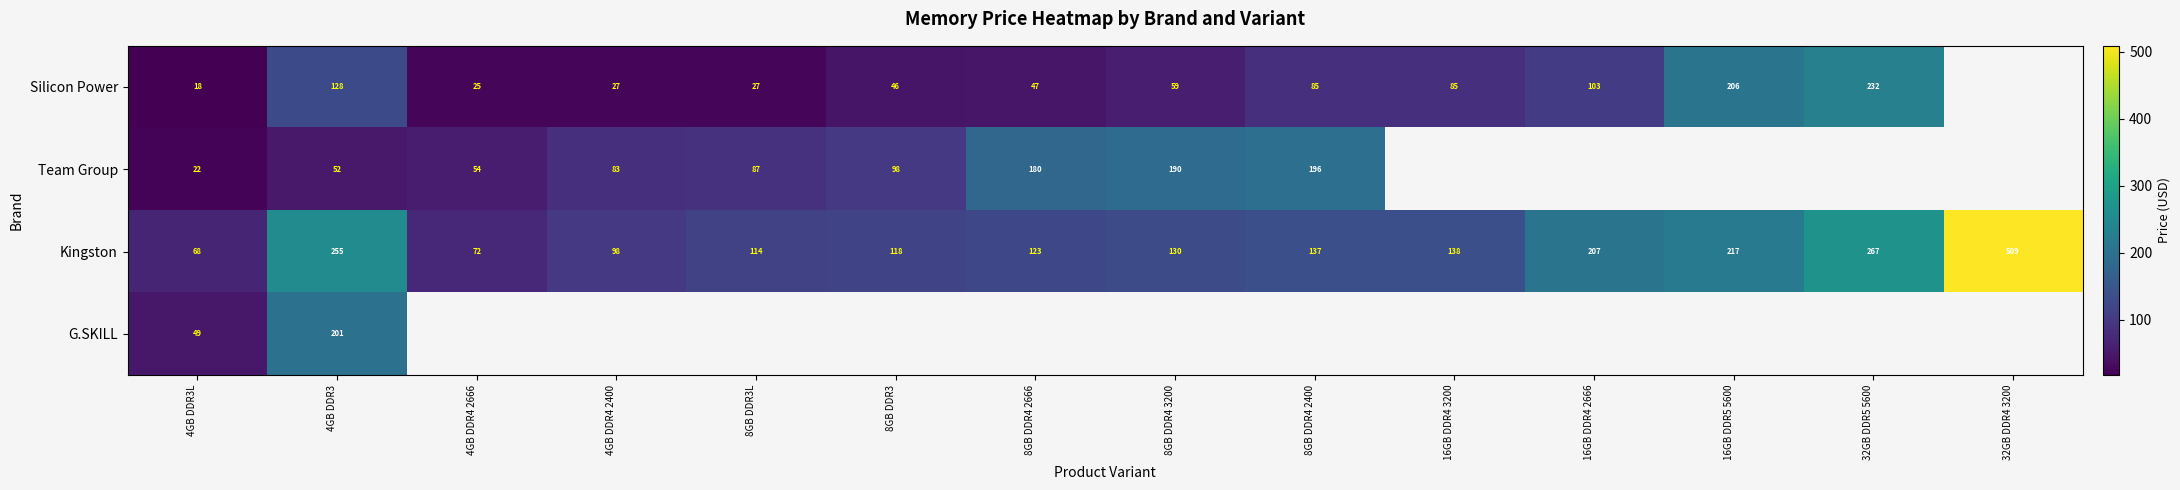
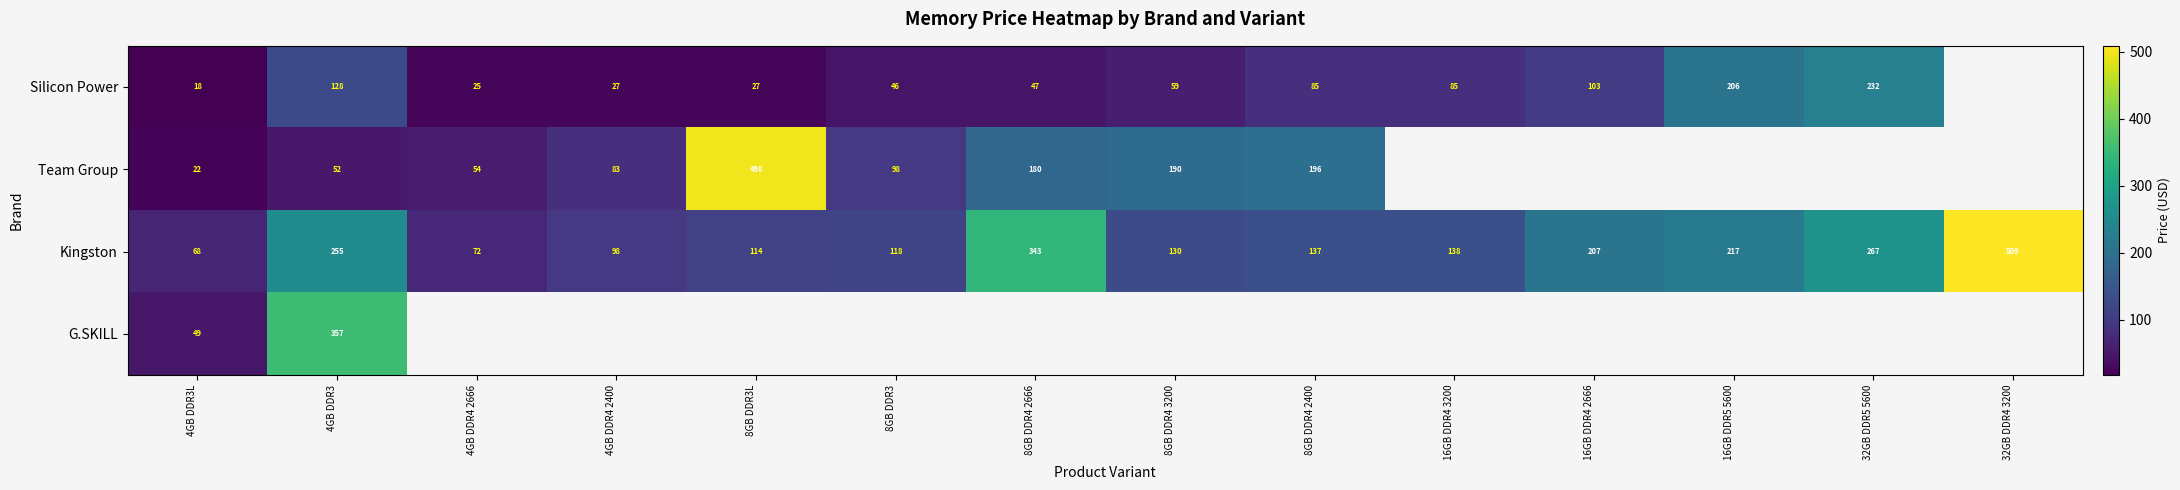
  {
    "Silicon Power": {
      "4GB DDR3L": 18,
      "4GB DDR3": 128,
      "4GB DDR4 2666": 25,
      "4GB DDR4 2400": 27,
      "8GB DDR3L": 27,
      "8GB DDR3": 46,
      "8GB DDR4 2666": 47,
      "8GB DDR4 3200": 59,
      "8GB DDR4 2400": 85,
      "16GB DDR4 3200": 85,
      "16GB DDR4 2666": 103,
      "16GB DDR5 5600": 206,
      "32GB DDR5 5600": 232
    },
    "Team Group": {
      "4GB DDR3L": 22,
      "4GB DDR3": 52,
      "4GB DDR4 2666": 54,
      "4GB DDR4 2400": 83,
-     "8GB DDR3L": 87,
+     "8GB DDR3L": 498,
      "8GB DDR3": 98,
      "8GB DDR4 2666": 180,
      "8GB DDR4 3200": 190,
      "8GB DDR4 2400": 196
    },
    "Kingston": {
      "4GB DDR3L": 68,
      "4GB DDR3": 255,
      "4GB DDR4 2666": 72,
      "4GB DDR4 2400": 98,
      "8GB DDR3L": 114,
      "8GB DDR3": 118,
-     "8GB DDR4 2666": 123,
+     "8GB DDR4 2666": 343,
      "8GB DDR4 3200": 130,
      "8GB DDR4 2400": 137,
      "16GB DDR4 3200": 138,
      "16GB DDR4 2666": 207,
      "16GB DDR5 5600": 217,
      "32GB DDR5 5600": 267,
      "32GB DDR4 3200": 509
    },
    "G.SKILL": {
      "4GB DDR3L": 49,
-     "4GB DDR3": 201
+     "4GB DDR3": 357
    }
  }
